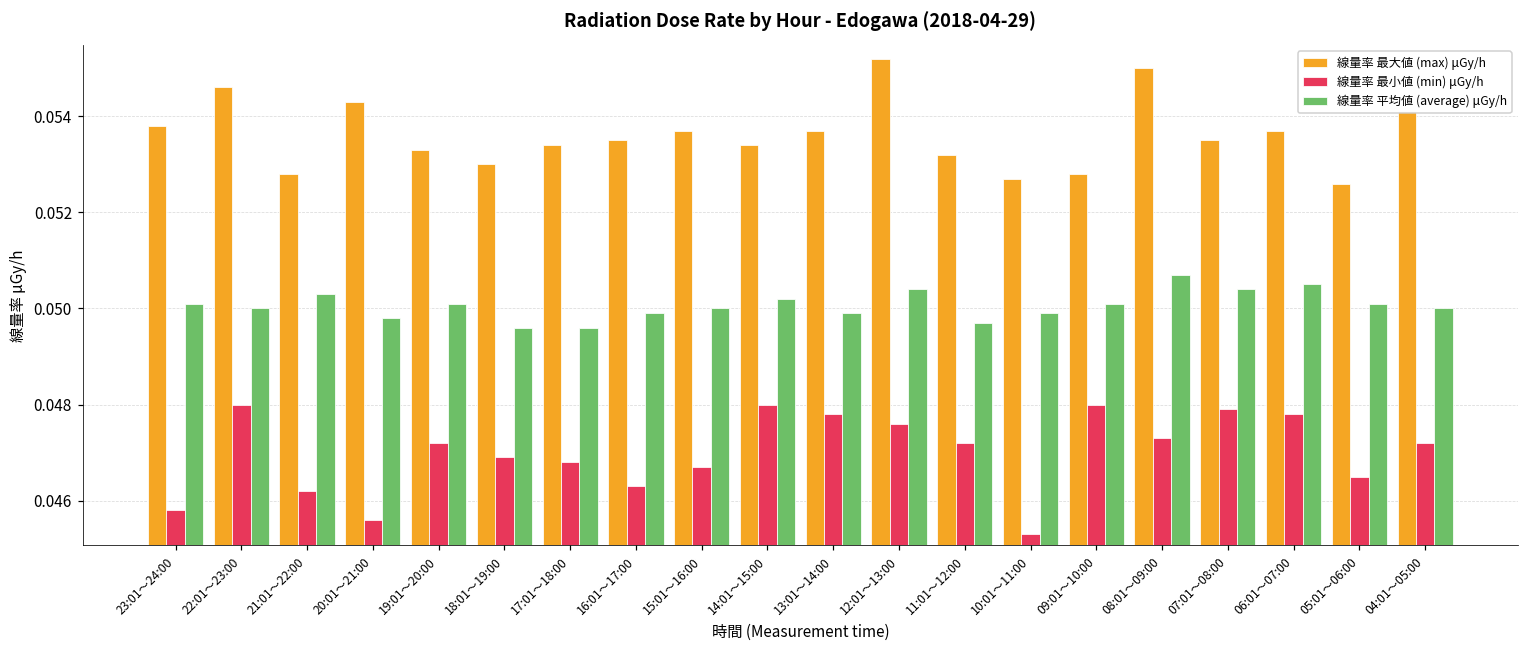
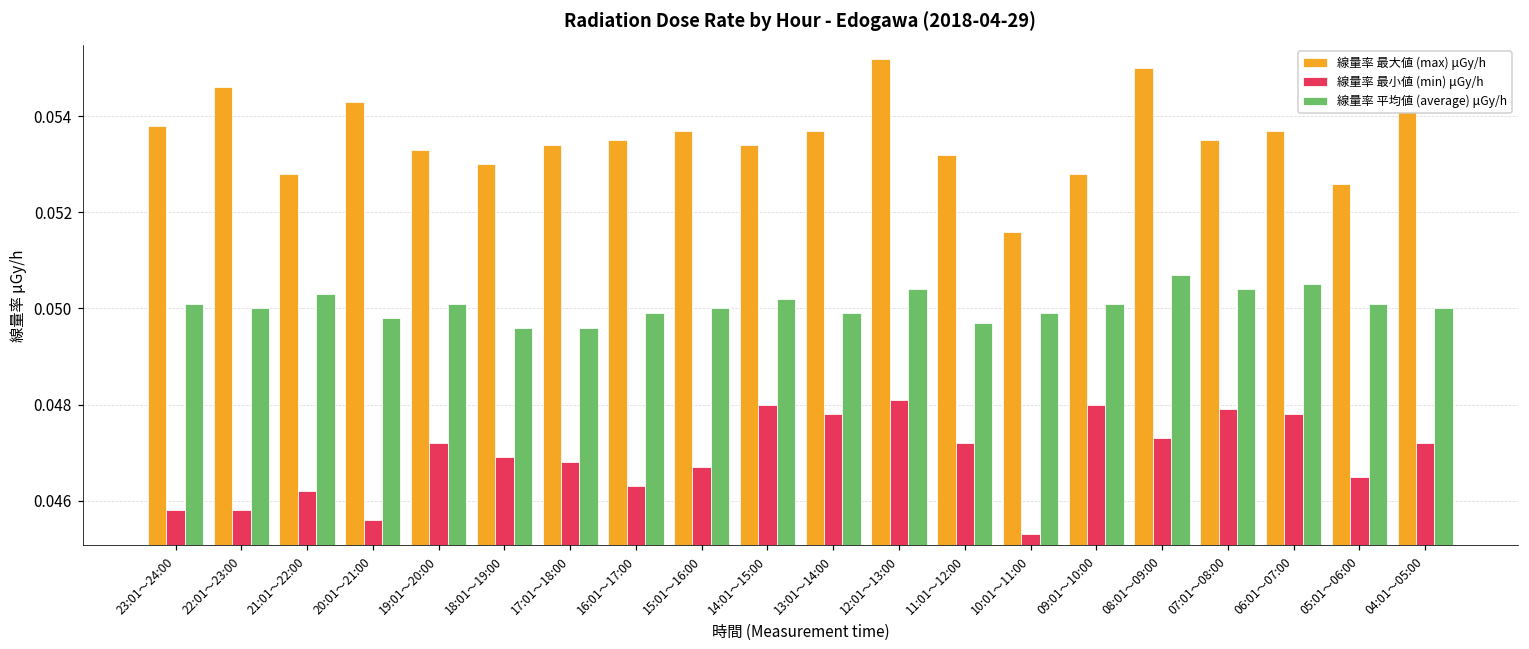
  {
    "線量率 最大値 (max) μGy/h": {
      "23:01～24:00": 0.0538,
      "22:01～23:00": 0.0546,
      "21:01～22:00": 0.0528,
      "20:01～21:00": 0.0543,
      "19:01～20:00": 0.0533,
      "18:01～19:00": 0.0530,
      "17:01～18:00": 0.0534,
      "16:01～17:00": 0.0535,
      "15:01～16:00": 0.0537,
      "14:01～15:00": 0.0534,
      "13:01～14:00": 0.0537,
      "12:01～13:00": 0.0552,
      "11:01～12:00": 0.0532,
-     "10:01～11:00": 0.0527,
+     "10:01～11:00": 0.0516,
      "09:01～10:00": 0.0528,
      "08:01～09:00": 0.0550,
      "07:01～08:00": 0.0535,
      "06:01～07:00": 0.0537,
      "05:01～06:00": 0.0526
    },
    "線量率 最小値 (min) μGy/h": {
      "23:01～24:00": 0.0458,
-     "22:01～23:00": 0.0480,
+     "22:01～23:00": 0.0458,
      "21:01～22:00": 0.0462,
      "20:01～21:00": 0.0456,
      "19:01～20:00": 0.0472,
      "18:01～19:00": 0.0469,
      "17:01～18:00": 0.0468,
      "16:01～17:00": 0.0463,
      "15:01～16:00": 0.0467,
      "14:01～15:00": 0.0480,
      "13:01～14:00": 0.0478,
-     "12:01～13:00": 0.0476,
+     "12:01～13:00": 0.0481,
      "11:01～12:00": 0.0472,
      "10:01～11:00": 0.0453,
      "09:01～10:00": 0.0480,
      "08:01～09:00": 0.0473,
      "07:01～08:00": 0.0479,
      "06:01～07:00": 0.0478,
      "05:01～06:00": 0.0465,
      "04:01～05:00": 0.0472
    },
    "線量率 平均値 (average) μGy/h": {
      "23:01～24:00": 0.0501,
      "22:01～23:00": 0.0500,
      "21:01～22:00": 0.0503,
      "20:01～21:00": 0.0498,
      "19:01～20:00": 0.0501,
      "18:01～19:00": 0.0496,
      "17:01～18:00": 0.0496,
      "16:01～17:00": 0.0499,
      "15:01～16:00": 0.0500,
      "14:01～15:00": 0.0502,
      "13:01～14:00": 0.0499,
      "12:01～13:00": 0.0504,
      "11:01～12:00": 0.0497,
      "10:01～11:00": 0.0499,
      "09:01～10:00": 0.0501,
      "08:01～09:00": 0.0507,
      "07:01～08:00": 0.0504,
      "06:01～07:00": 0.0505,
      "05:01～06:00": 0.0501,
      "04:01～05:00": 0.0500
    }
  }
